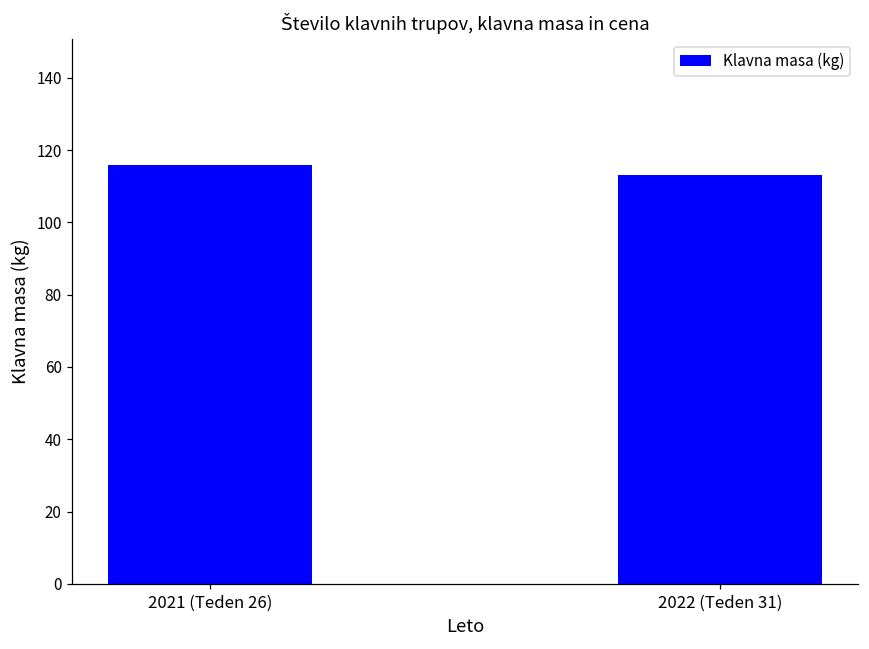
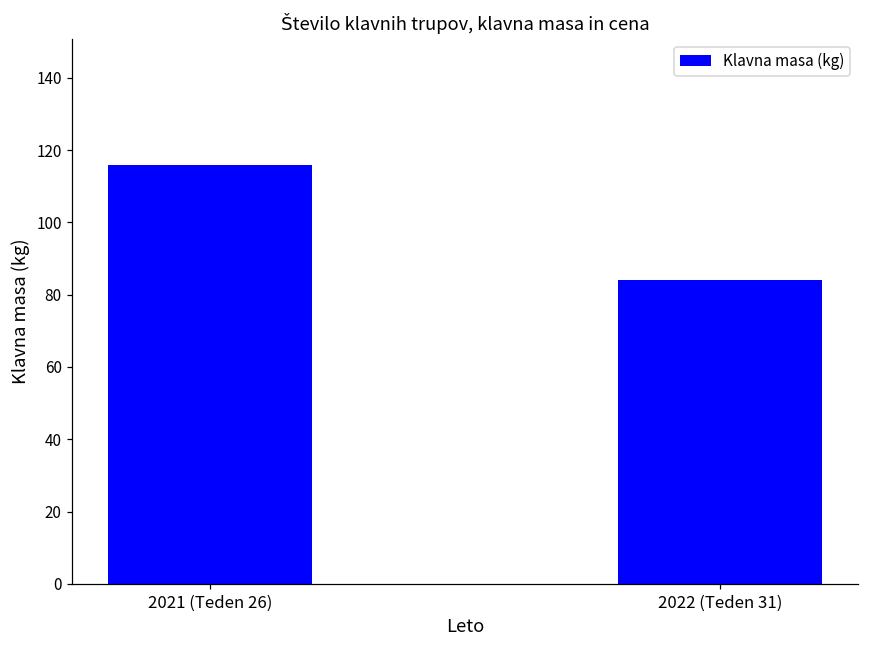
  {
    "2021 (Teden 26)": 116,
-   "2022 (Teden 31)": 113
+   "2022 (Teden 31)": 84
  }
